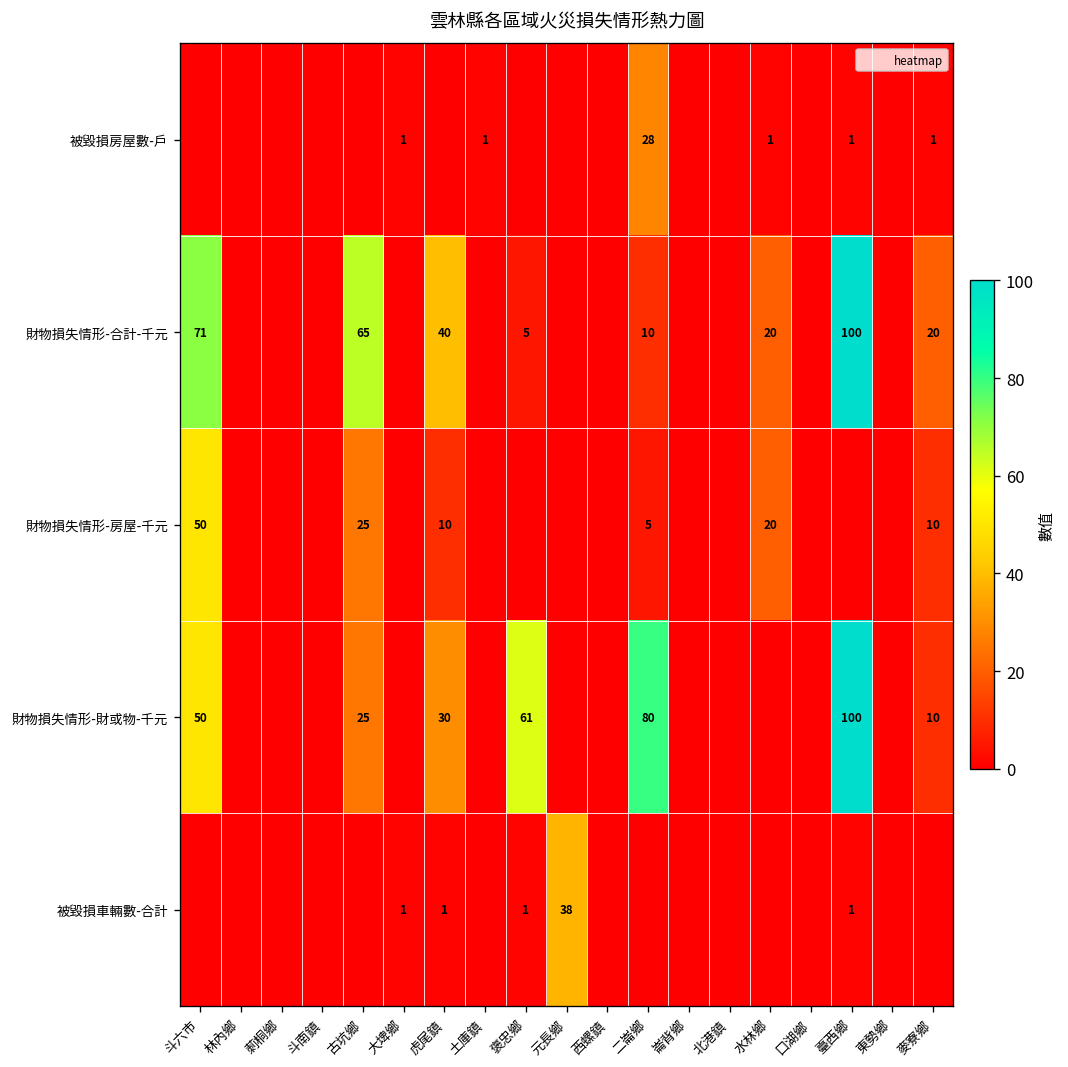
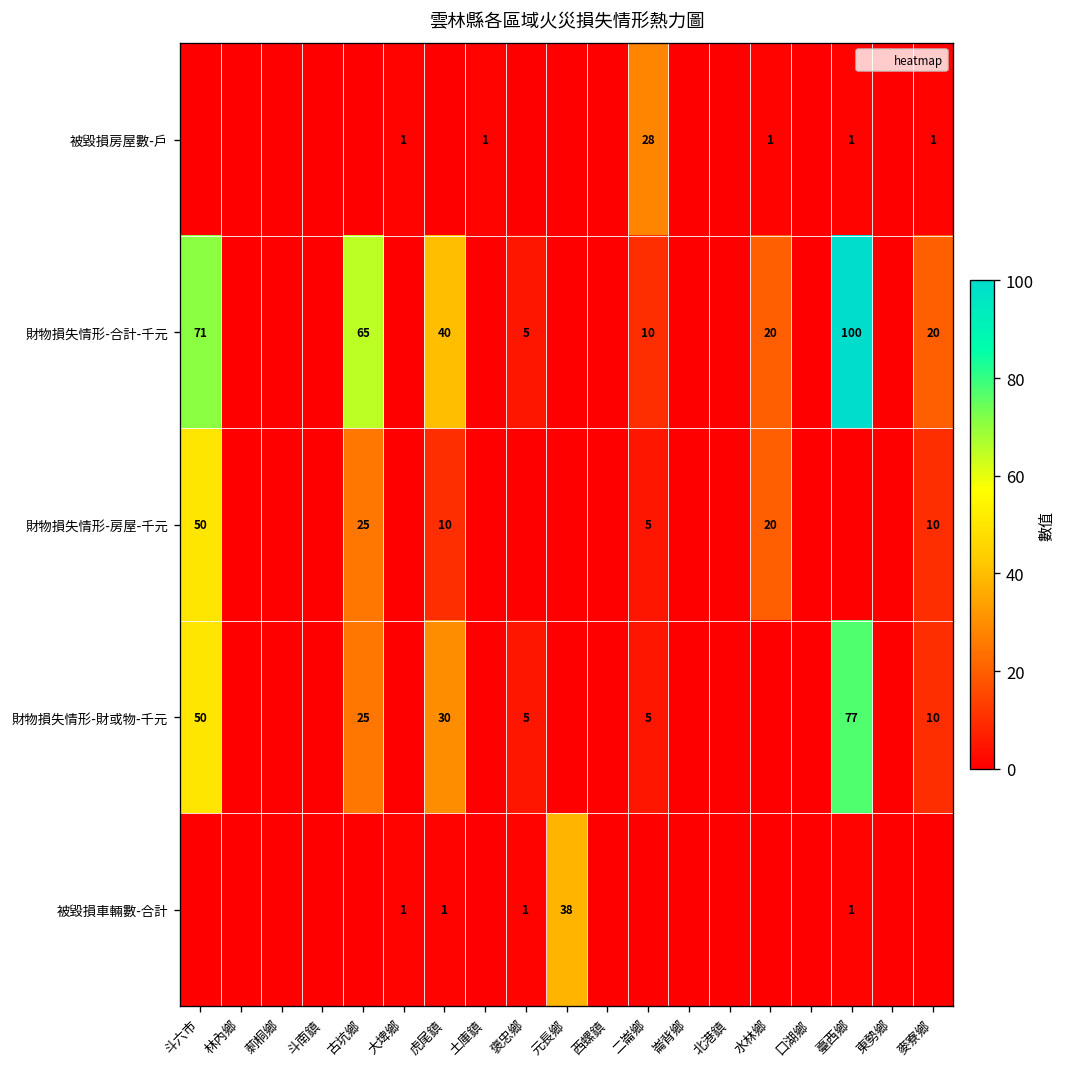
  {
    "被毀損房屋數-戶": {
      "大埤鄉": 1,
      "土庫鎮": 1,
      "二崙鄉": 28,
      "水林鄉": 1,
      "臺西鄉": 1,
      "麥寮鄉": 1
    },
    "財物損失情形-合計-千元": {
      "斗六市": 71,
      "古坑鄉": 65,
      "虎尾鎮": 40,
      "褒忠鄉": 5,
      "二崙鄉": 10,
      "水林鄉": 20,
      "臺西鄉": 100,
      "麥寮鄉": 20
    },
    "財物損失情形-房屋-千元": {
      "斗六市": 50,
      "古坑鄉": 25,
      "虎尾鎮": 10,
      "二崙鄉": 5,
      "水林鄉": 20,
      "麥寮鄉": 10
    },
    "財物損失情形-財或物-千元": {
      "斗六市": 50,
      "古坑鄉": 25,
      "虎尾鎮": 30,
-     "褒忠鄉": 61,
-     "二崙鄉": 80,
-     "臺西鄉": 100,
+     "褒忠鄉": 5,
+     "二崙鄉": 5,
+     "臺西鄉": 77,
      "麥寮鄉": 10
    },
    "被毀損車輛數-合計": {
      "大埤鄉": 1,
      "虎尾鎮": 1,
      "褒忠鄉": 1,
      "元長鄉": 38,
      "臺西鄉": 1
    }
  }
